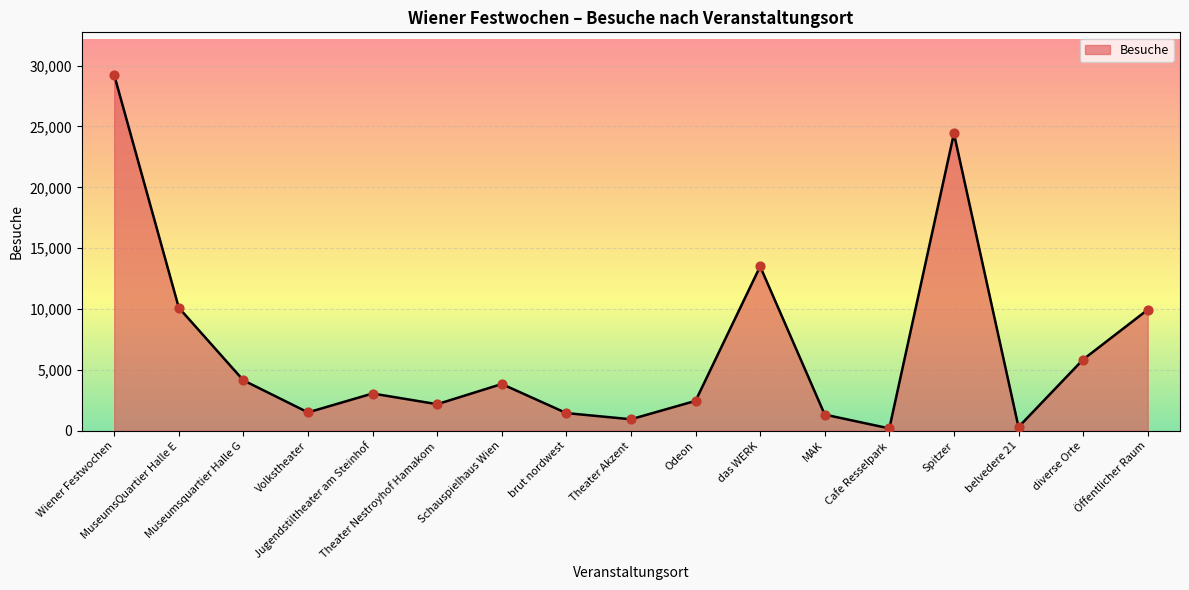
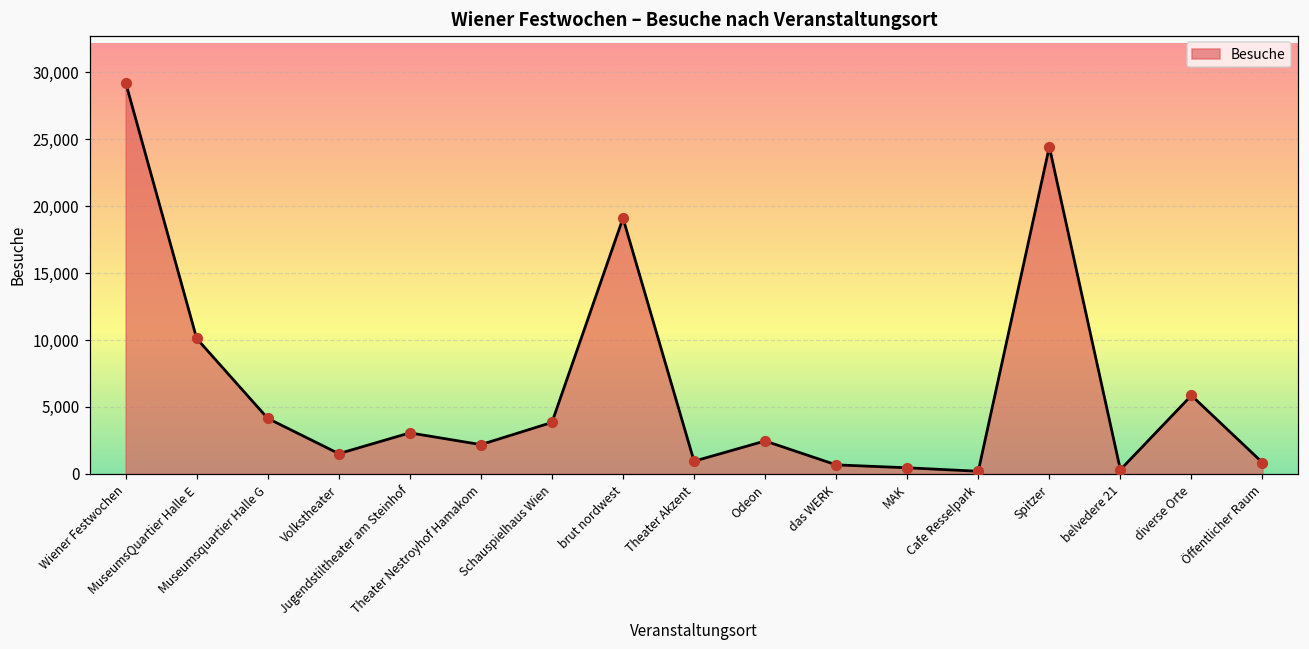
  {
    "Wiener Festwochen": "29,200",
    "MuseumsQuartier Halle E": "10,100",
    "Museumsquartier Halle G": "4,100",
    "Volkstheater": "1,500",
    "Jugendstiltheater am Steinhof": "3,100",
    "Theater Nestroyhof Hamakom": "2,200",
    "Schauspielhaus Wien": "3,800",
-   "brut nordwest": "1,500",
+   "brut nordwest": "19,100",
    "Theater Akzent": "1,000",
    "Odeon": "2,500",
-   "das WERK": "13,500",
-   "MAK": "1,300",
+   "das WERK": "700",
+   "MAK": "500",
    "Cafe Resselpark": "200",
    "Spitzer": "24,400",
    "belvedere 21": "300",
    "diverse Orte": "5,900",
-   "Öffentlicher Raum": "10,000"
+   "Öffentlicher Raum": "800"
  }
